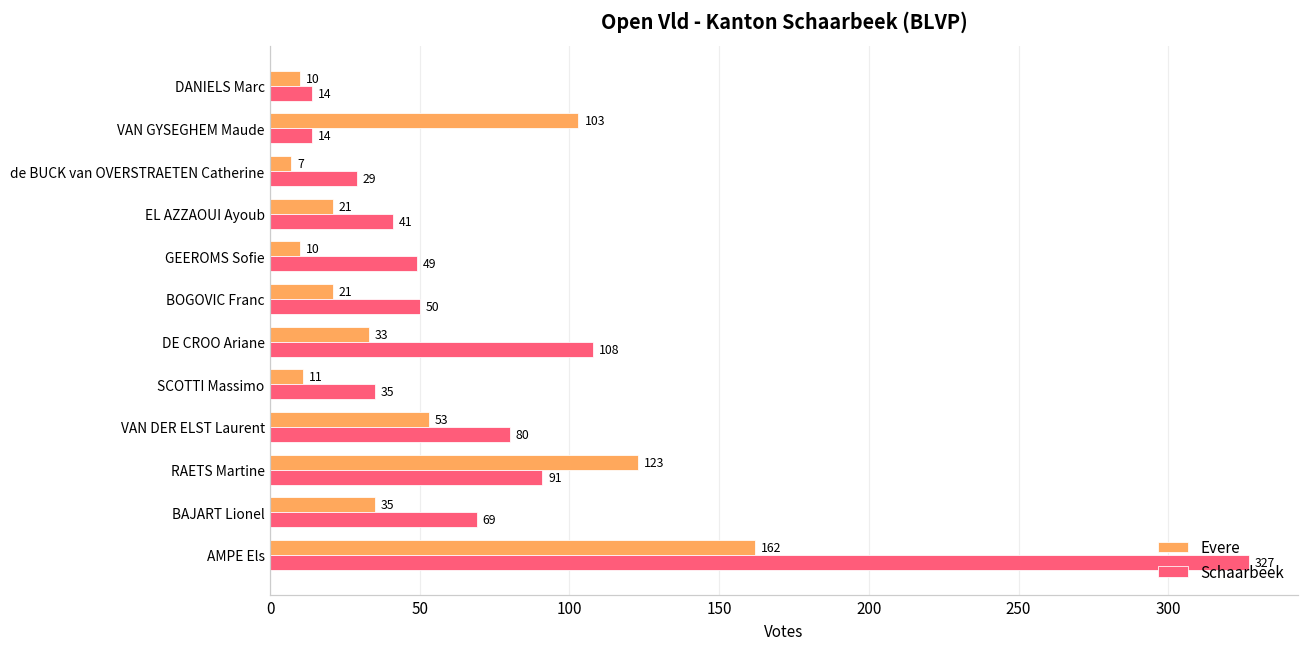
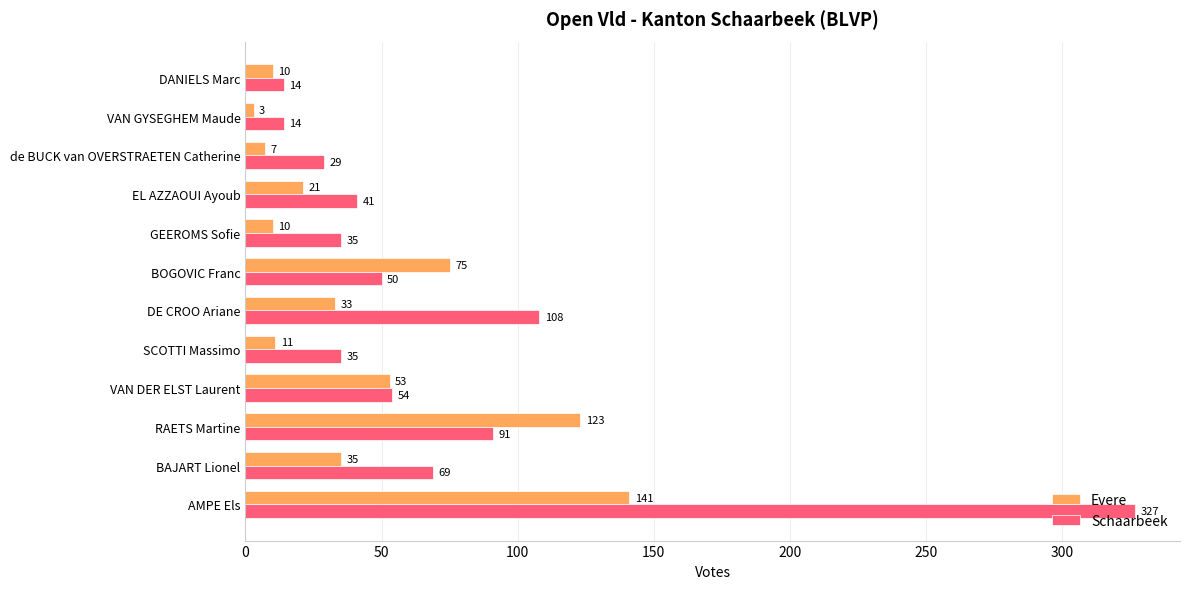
  {
    "Evere": {
      "DANIELS Marc": 10,
-     "VAN GYSEGHEM Maude": 103,
+     "VAN GYSEGHEM Maude": 3,
      "de BUCK van OVERSTRAETEN Catherine": 7,
      "EL AZZAOUI Ayoub": 21,
      "GEEROMS Sofie": 10,
-     "BOGOVIC Franc": 21,
+     "BOGOVIC Franc": 75,
      "DE CROO Ariane": 33,
      "SCOTTI Massimo": 11,
      "VAN DER ELST Laurent": 53,
      "RAETS Martine": 123,
      "BAJART Lionel": 35,
-     "AMPE Els": 162
+     "AMPE Els": 141
    },
    "Schaarbeek": {
      "DANIELS Marc": 14,
      "VAN GYSEGHEM Maude": 14,
      "de BUCK van OVERSTRAETEN Catherine": 29,
      "EL AZZAOUI Ayoub": 41,
-     "GEEROMS Sofie": 49,
+     "GEEROMS Sofie": 35,
      "BOGOVIC Franc": 50,
      "DE CROO Ariane": 108,
      "SCOTTI Massimo": 35,
-     "VAN DER ELST Laurent": 80,
+     "VAN DER ELST Laurent": 54,
      "RAETS Martine": 91,
      "BAJART Lionel": 69,
      "AMPE Els": 327
    }
  }
